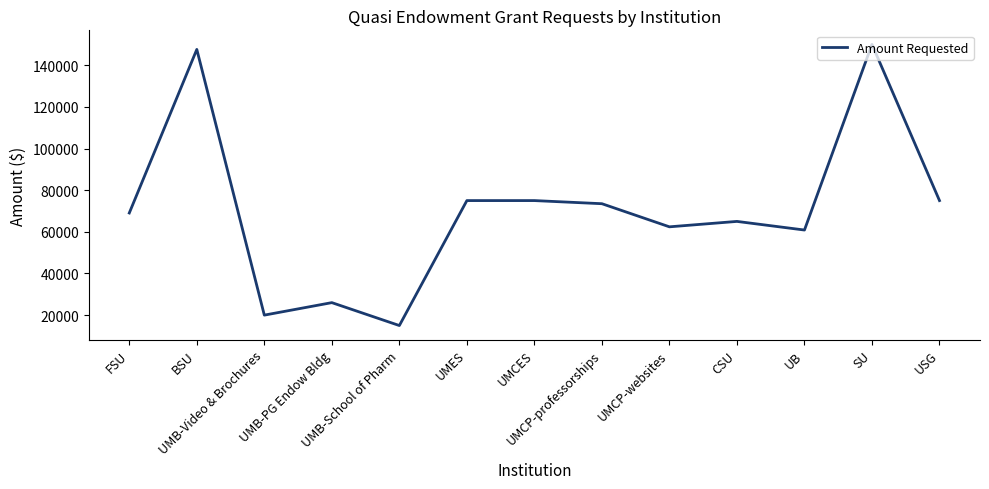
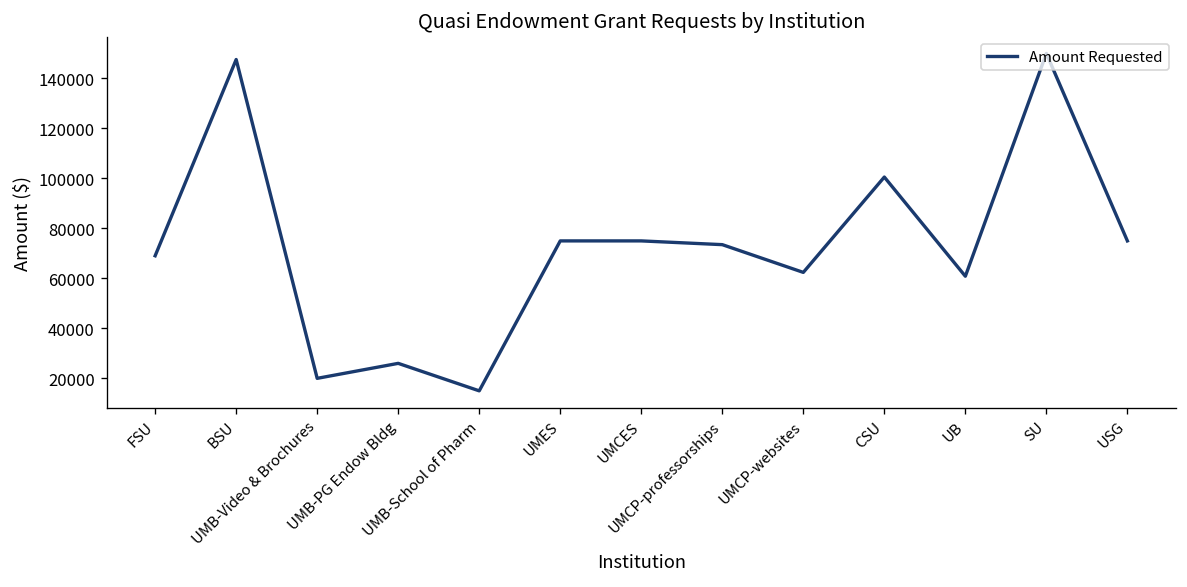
  {
    "FSU": 69000,
    "BSU": 148000,
    "UMB-Video & Brochures": 20000,
    "UMB-PG Endow Bldg": 26000,
    "UMB-School of Pharm": 15000,
    "UMES": 75000,
    "UMCES": 75000,
    "UMCP-professorships": 74000,
    "UMCP-websites": 62000,
-   "CSU": 65000,
+   "CSU": 101000,
    "UB": 61000,
    "USG": 75000
  }
